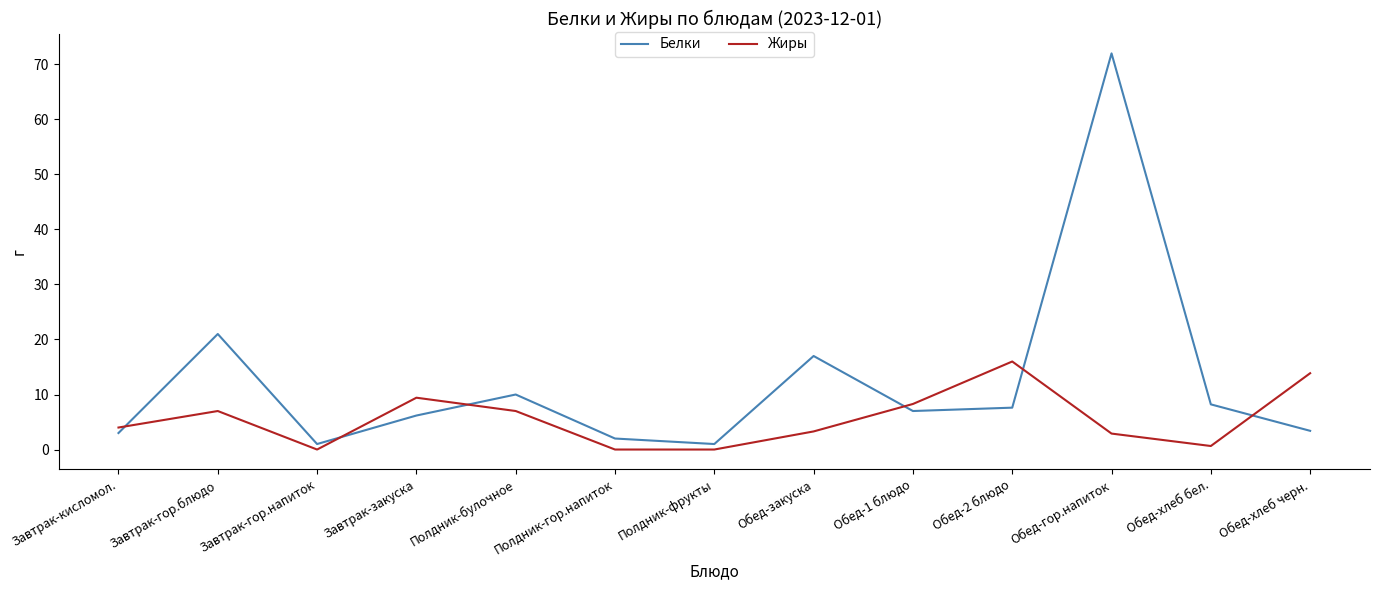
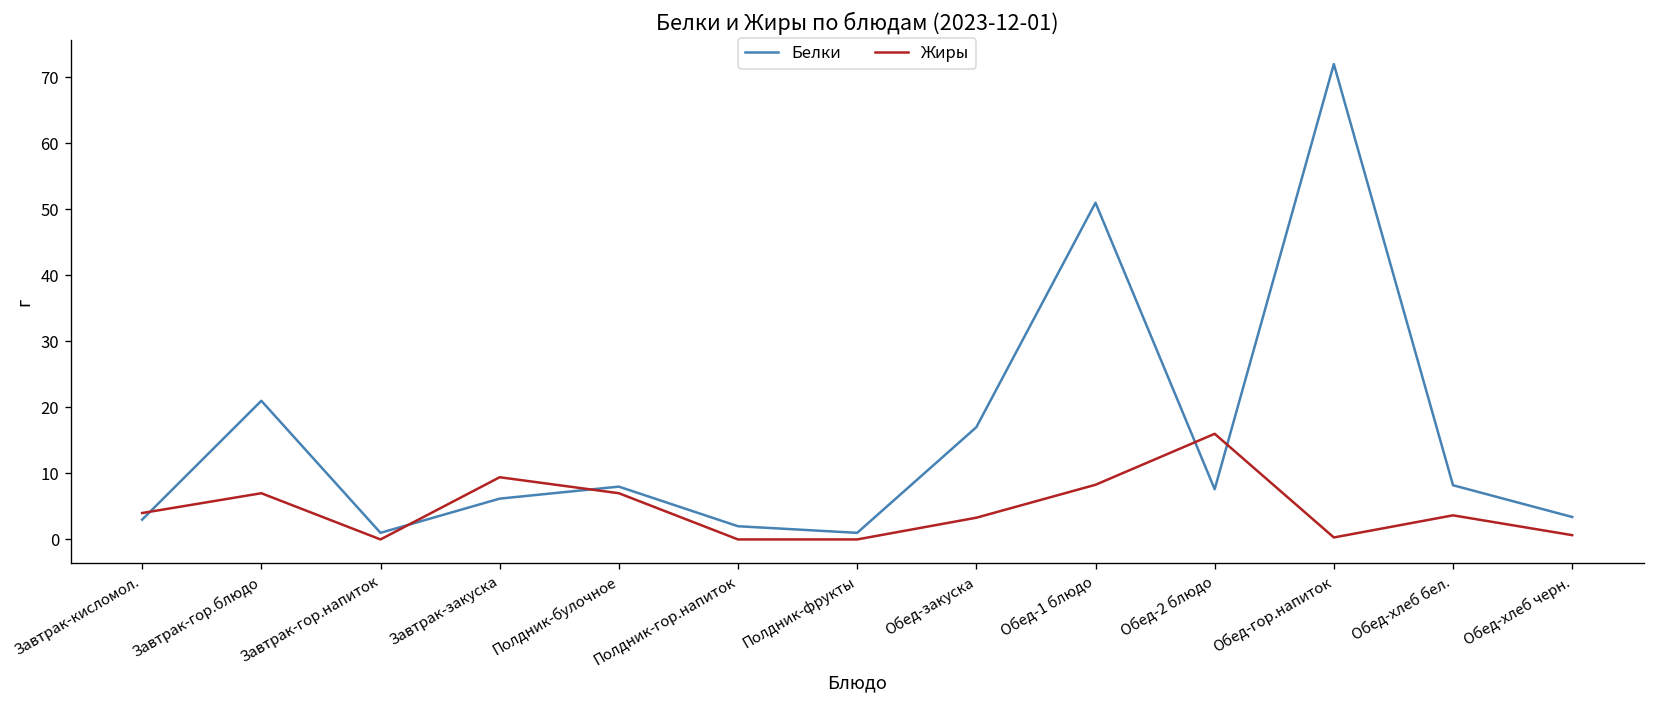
  {
    "Белки": {
      "Завтрак-кисломол.": 3,
      "Завтрак-гор.блюдо": 21,
      "Завтрак-гор.напиток": 1,
      "Завтрак-закуска": 6,
-     "Полдник-булочное": 10,
+     "Полдник-булочное": 8,
      "Полдник-гор.напиток": 2,
      "Полдник-фрукты": 1,
      "Обед-закуска": 17,
-     "Обед-1 блюдо": 7,
+     "Обед-1 блюдо": 51,
      "Обед-2 блюдо": 8,
      "Обед-гор.напиток": 72,
      "Обед-хлеб бел.": 8,
      "Обед-хлеб черн.": 3
    },
    "Жиры": {
      "Завтрак-кисломол.": 4,
      "Завтрак-гор.блюдо": 7,
      "Завтрак-гор.напиток": 0,
      "Завтрак-закуска": 9,
      "Полдник-булочное": 7,
      "Полдник-гор.напиток": 0,
      "Полдник-фрукты": 0,
      "Обед-закуска": 3,
      "Обед-1 блюдо": 8,
      "Обед-2 блюдо": 16,
-     "Обед-гор.напиток": 3,
-     "Обед-хлеб бел.": 1,
-     "Обед-хлеб черн.": 14
+     "Обед-гор.напиток": 0,
+     "Обед-хлеб бел.": 4,
+     "Обед-хлеб черн.": 1
    }
  }
